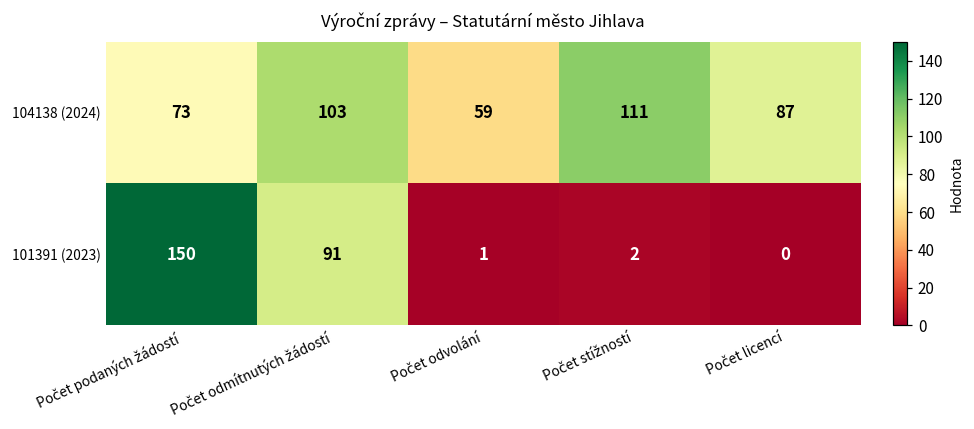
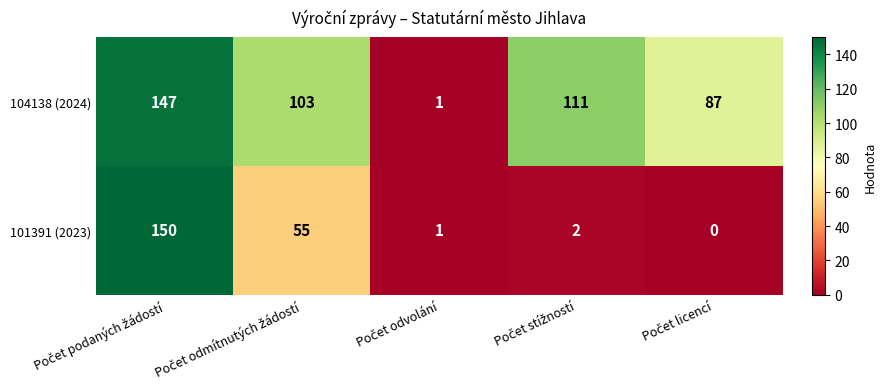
  {
    "104138 (2024)": {
-     "Počet podaných žádostí": 73,
+     "Počet podaných žádostí": 147,
      "Počet odmítnutých žádostí": 103,
-     "Počet odvolání": 59,
+     "Počet odvolání": 1,
      "Počet stížností": 111,
      "Počet licencí": 87
    },
    "101391 (2023)": {
      "Počet podaných žádostí": 150,
-     "Počet odmítnutých žádostí": 91,
+     "Počet odmítnutých žádostí": 55,
      "Počet odvolání": 1,
      "Počet stížností": 2,
      "Počet licencí": 0
    }
  }
